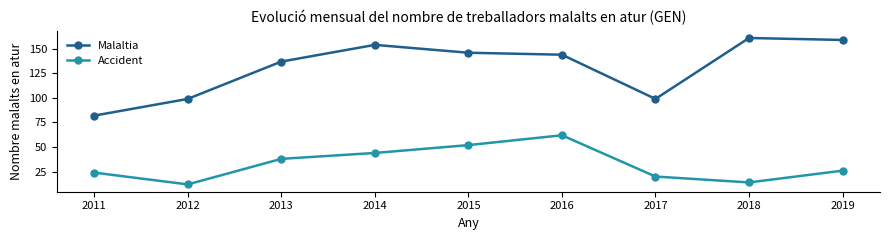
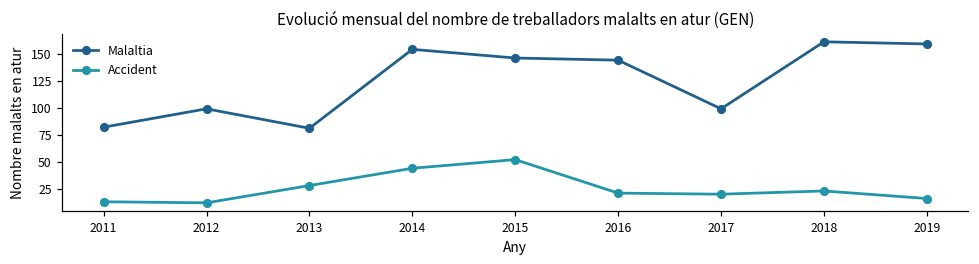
  {
    "Malaltia": {
      "2011": 80,
      "2012": 100,
-     "2013": 140,
+     "2013": 80,
      "2014": 150,
      "2015": 150,
      "2016": 140,
      "2017": 100,
      "2018": 160,
      "2019": 160
    },
    "Accident": {
-     "2011": 20,
+     "2011": 10,
      "2012": 10,
-     "2013": 40,
+     "2013": 30,
      "2014": 40,
      "2015": 50,
-     "2016": 60,
+     "2016": 20,
      "2017": 20,
-     "2018": 10,
-     "2019": 30
+     "2018": 20,
+     "2019": 20
    }
  }
